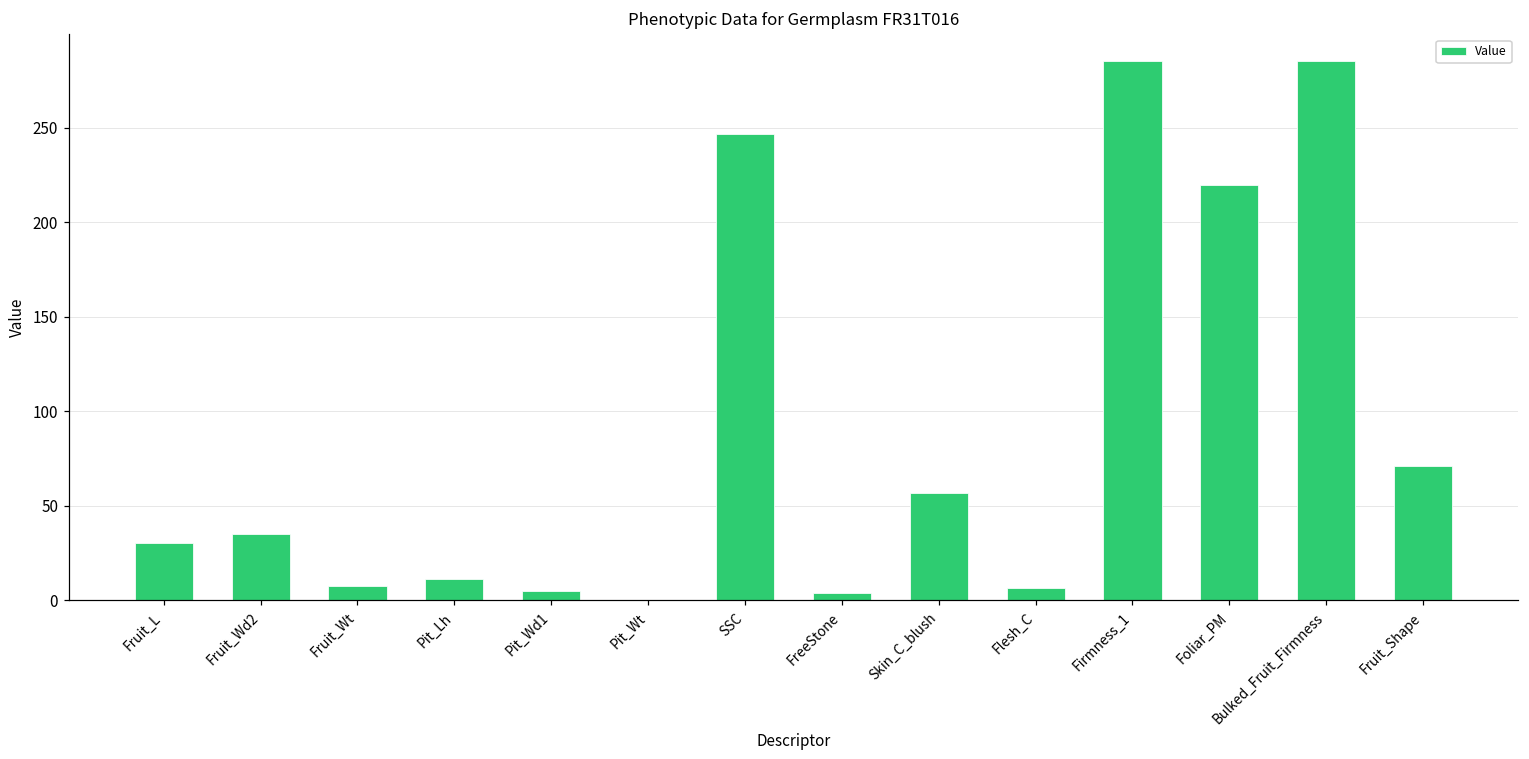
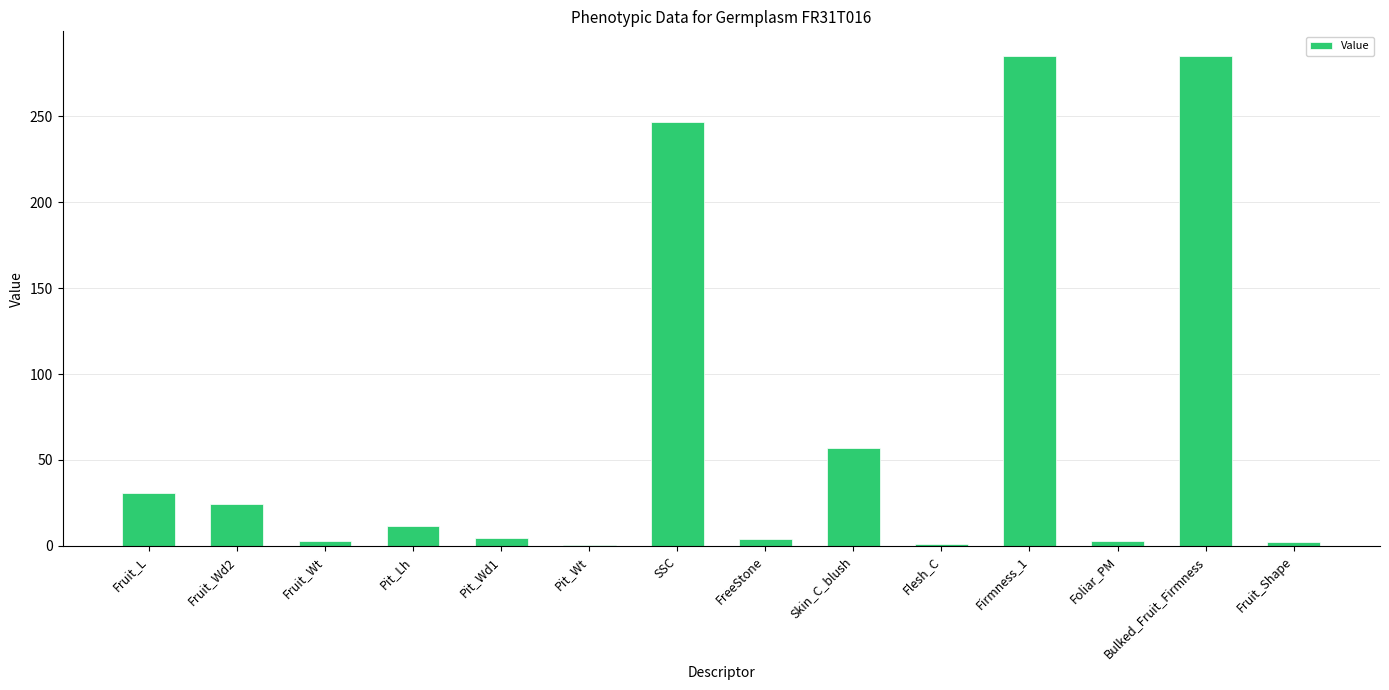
  {
    "Fruit_L": 31,
-   "Fruit_Wd2": 35,
-   "Fruit_Wt": 8,
+   "Fruit_Wd2": 24,
+   "Fruit_Wt": 3,
    "Pit_Lh": 11,
    "Pit_Wd1": 5,
    "SSC": 246,
    "FreeStone": 4,
    "Skin_C_blush": 57,
-   "Flesh_C": 6,
+   "Flesh_C": 1,
    "Firmness_1": 285,
-   "Foliar_PM": 220,
+   "Foliar_PM": 3,
    "Bulked_Fruit_Firmness": 285,
-   "Fruit_Shape": 71
+   "Fruit_Shape": 2
  }
